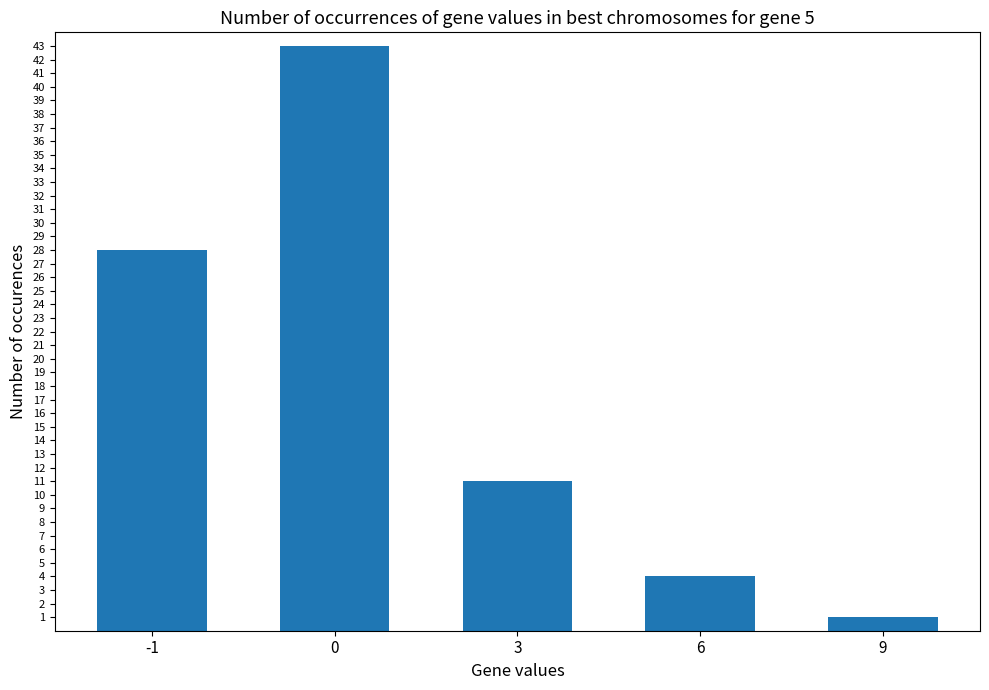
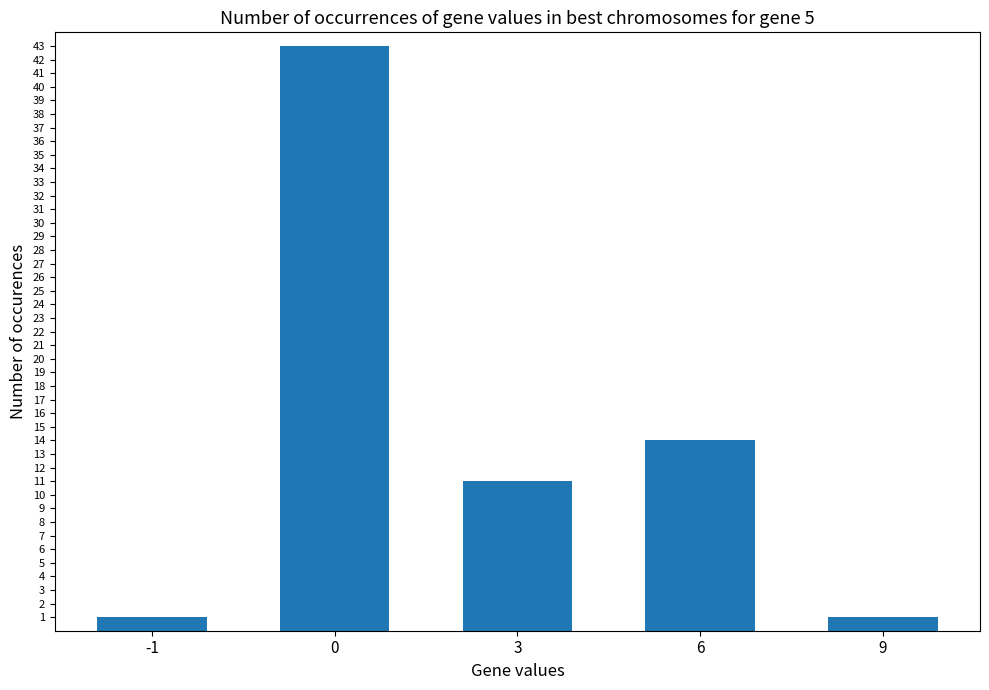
  {
-   "-1": 28,
+   "-1": 1,
    "0": 43,
    "3": 11,
-   "6": 4,
+   "6": 14,
    "9": 1
  }
